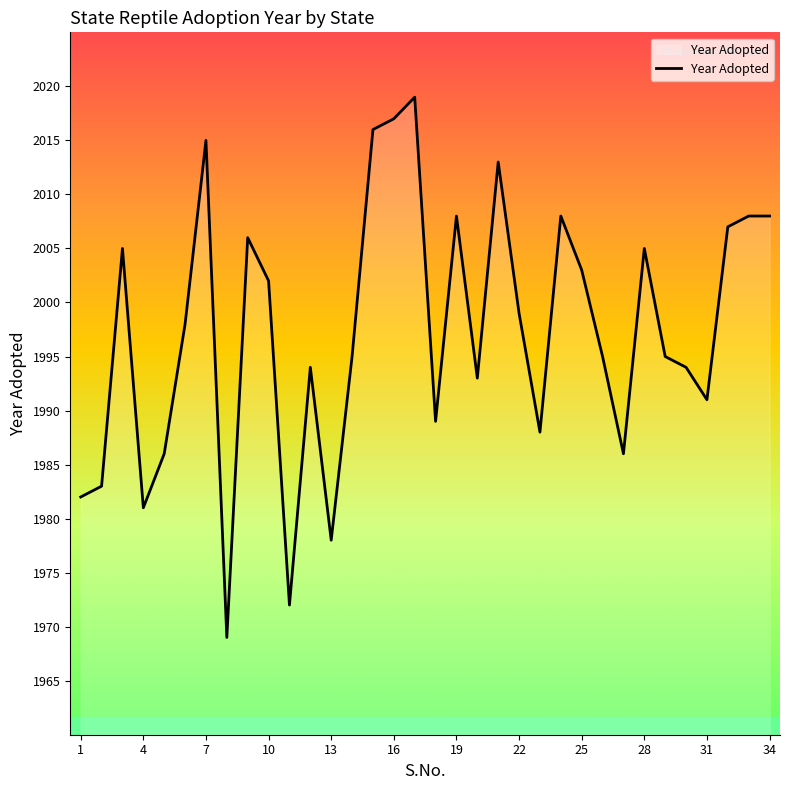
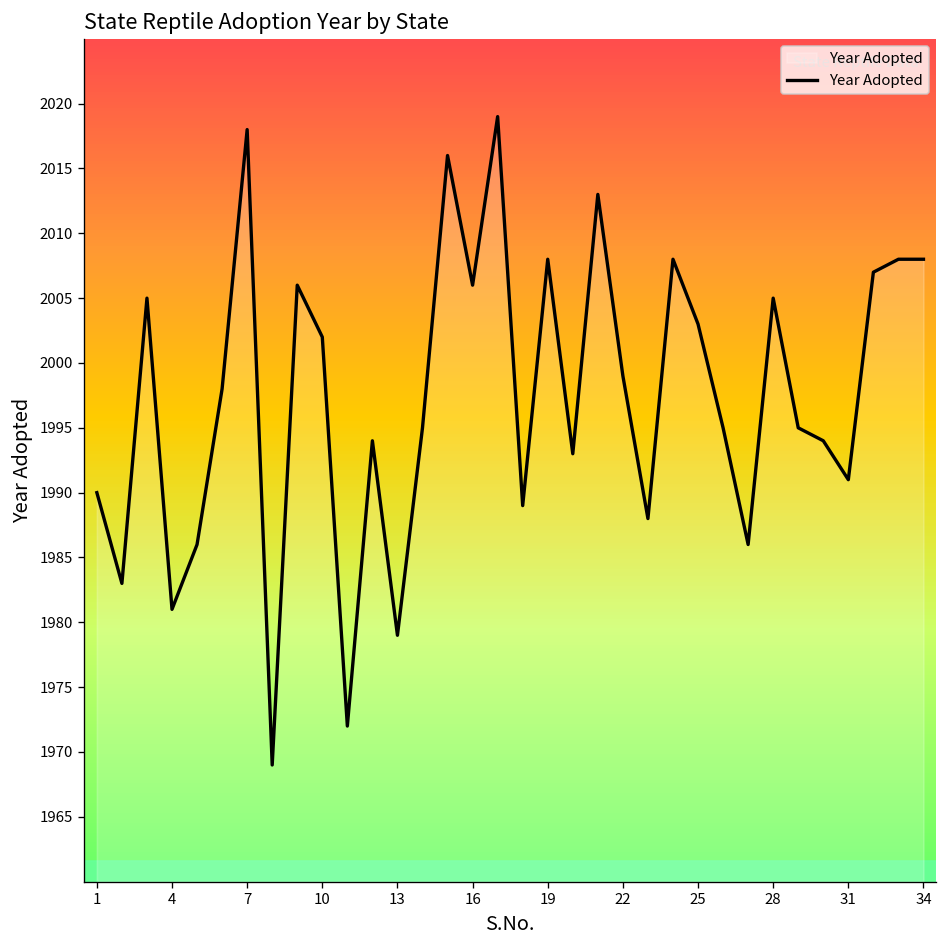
  {
-   "1": 1982,
+   "1": 1990,
    "4": 1981,
-   "7": 2015,
+   "7": 2018,
    "10": 2002,
-   "13": 1978,
-   "16": 2017,
+   "13": 1979,
+   "16": 2006,
    "19": 2008,
    "22": 1999,
    "25": 2003,
    "28": 2005,
    "31": 1991,
    "34": 2008
  }
